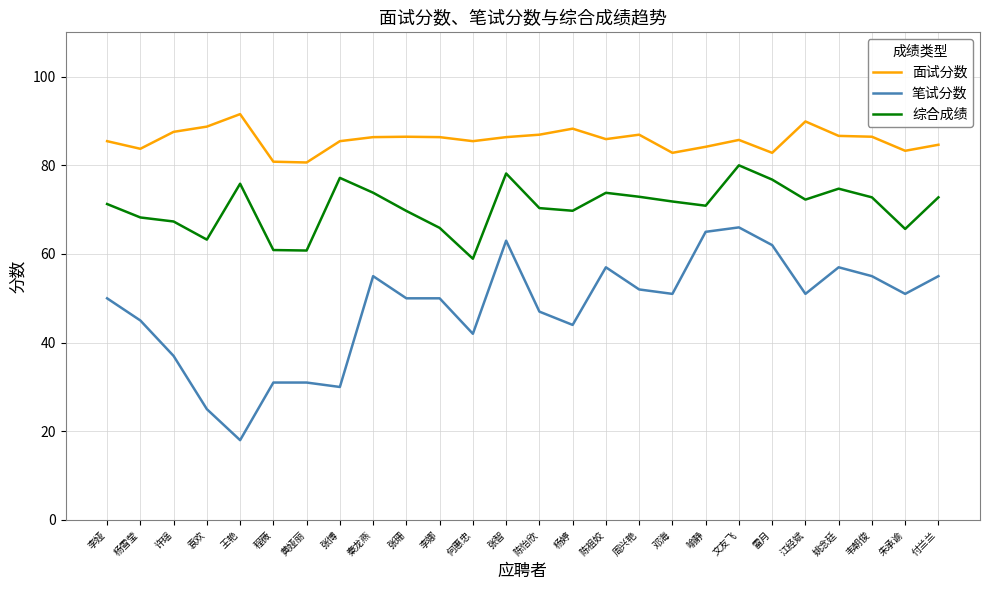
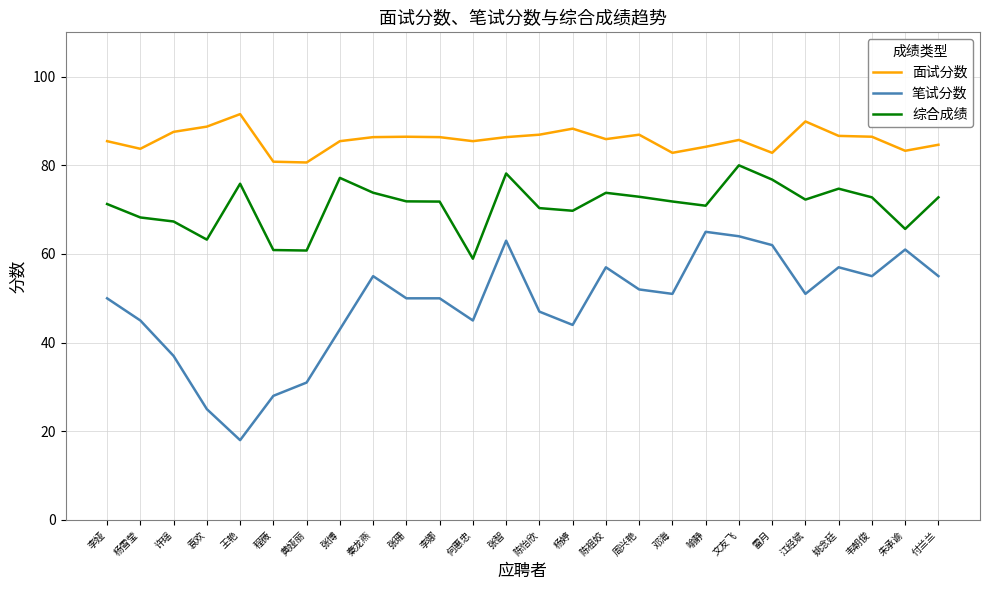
  {
    "面试分数": {
      "李娅": 85,
      "杨雪莹": 84,
      "许瑶": 88,
      "袁欢": 89,
      "王艳": 92,
      "程薇": 81,
      "黄娅丽": 81,
      "张博": 85,
      "秦龙燕": 86,
      "张珊": 86,
      "李娜": 86,
      "何惠忠": 85,
      "张智": 86,
      "陈怡欣": 87,
      "杨婷": 88,
      "陈祖姣": 86,
      "周兴艳": 87,
      "邓海": 83,
      "喻静": 84,
      "文友飞": 86,
      "雷月": 83,
      "江经斌": 90,
      "姚念廷": 87,
      "韦朝俊": 86,
      "朱承谕": 83,
      "付兰兰": 85
    },
    "笔试分数": {
      "李娅": 50,
      "杨雪莹": 45,
      "许瑶": 37,
      "袁欢": 25,
      "王艳": 18,
-     "程薇": 31,
+     "程薇": 28,
      "黄娅丽": 31,
-     "张博": 30,
+     "张博": 43,
      "秦龙燕": 55,
      "张珊": 50,
      "李娜": 50,
-     "何惠忠": 42,
+     "何惠忠": 45,
      "张智": 63,
      "陈怡欣": 47,
      "杨婷": 44,
      "陈祖姣": 57,
      "周兴艳": 52,
      "邓海": 51,
      "喻静": 65,
-     "文友飞": 66,
+     "文友飞": 64,
      "雷月": 62,
      "江经斌": 51,
      "姚念廷": 57,
      "韦朝俊": 55,
-     "朱承谕": 51,
+     "朱承谕": 61,
      "付兰兰": 55
    },
    "综合成绩": {
      "李娅": 71,
      "杨雪莹": 68,
      "许瑶": 67,
      "袁欢": 63,
      "王艳": 76,
      "程薇": 61,
      "黄娅丽": 61,
      "张博": 77,
      "秦龙燕": 74,
-     "张珊": 70,
-     "李娜": 66,
+     "张珊": 72,
+     "李娜": 72,
      "何惠忠": 59,
      "张智": 78,
      "陈怡欣": 70,
      "杨婷": 70,
      "陈祖姣": 74,
      "周兴艳": 73,
      "邓海": 72,
      "喻静": 71,
      "文友飞": 80,
      "雷月": 77,
      "江经斌": 72,
      "姚念廷": 75,
      "韦朝俊": 73,
      "朱承谕": 66,
      "付兰兰": 73
    }
  }
